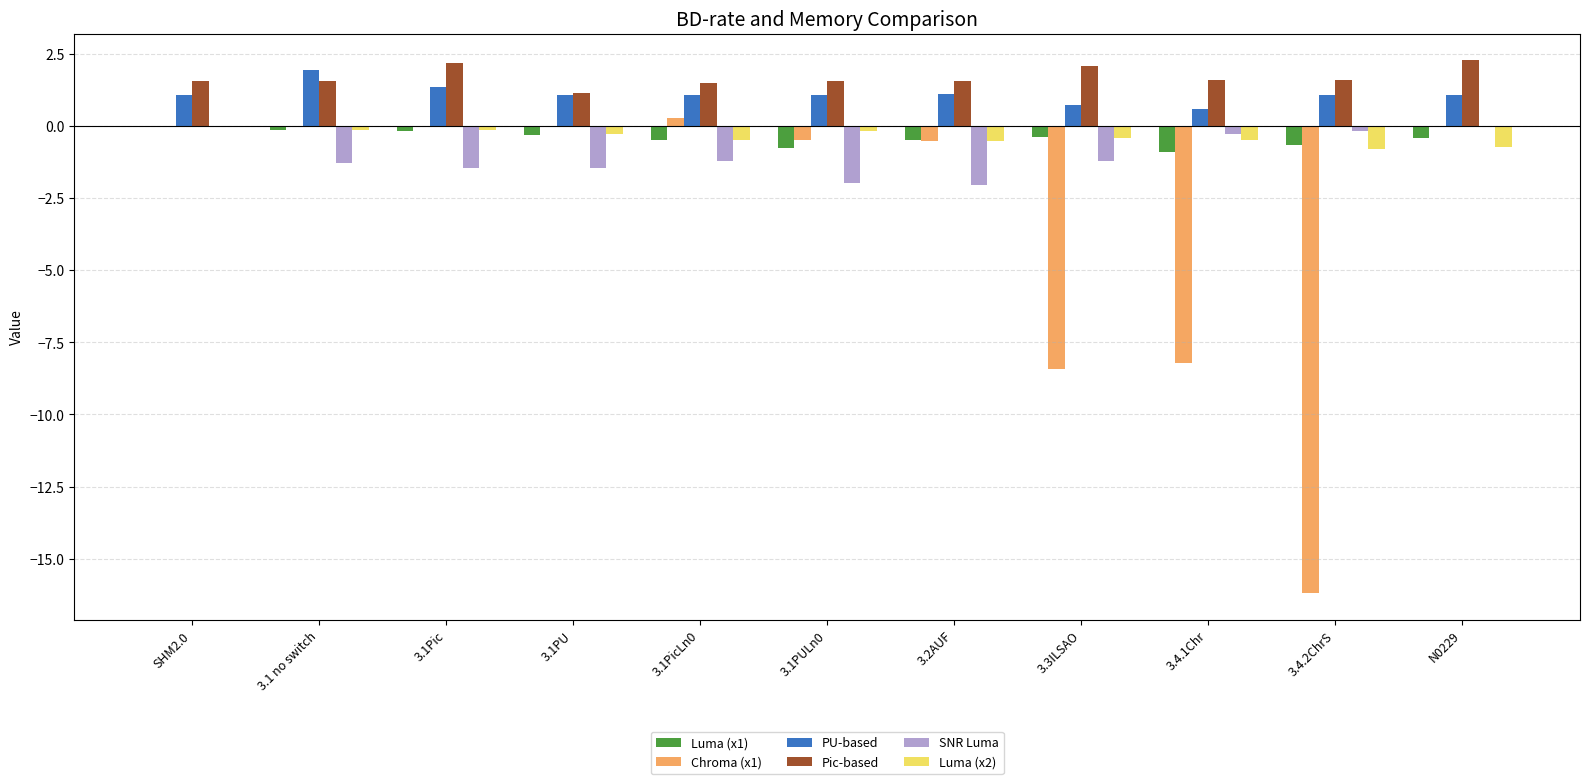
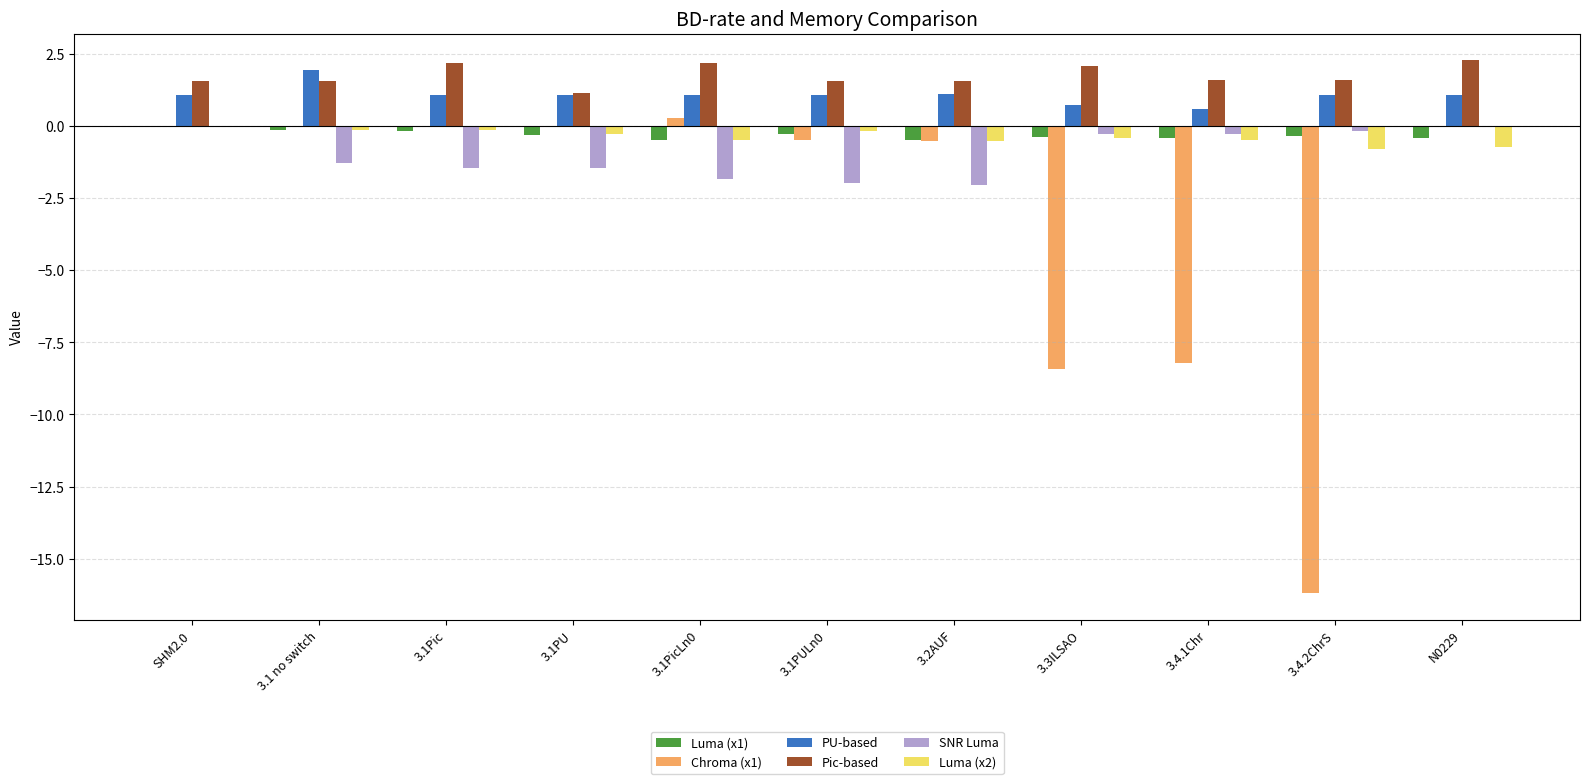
  {
    "Luma (x1)": {
      "SHM2.0": 0.0,
      "3.1 no switch": -0.1,
      "3.1Pic": -0.2,
      "3.1PU": -0.3,
      "3.1PicLn0": -0.5,
-     "3.1PULn0": -0.8,
+     "3.1PULn0": -0.3,
      "3.2AUF": -0.5,
      "3.3ILSAO": -0.4,
-     "3.4.1Chr": -0.9,
-     "3.4.2ChrS": -0.7,
+     "3.4.1Chr": -0.4,
+     "3.4.2ChrS": -0.3,
      "N0229": -0.4
    },
    "PU-based": {
      "SHM2.0": 1.1,
      "3.1 no switch": 2.0,
-     "3.1Pic": 1.3,
+     "3.1Pic": 1.1,
      "3.1PU": 1.1,
      "3.1PicLn0": 1.1,
      "3.1PULn0": 1.1,
      "3.2AUF": 1.1,
      "3.3ILSAO": 0.7,
      "3.4.1Chr": 0.6,
      "3.4.2ChrS": 1.1,
      "N0229": 1.1
    },
    "Pic-based": {
      "SHM2.0": 1.6,
      "3.1 no switch": 1.6,
      "3.1Pic": 2.2,
      "3.1PU": 1.2,
-     "3.1PicLn0": 1.5,
+     "3.1PicLn0": 2.2,
      "3.1PULn0": 1.6,
      "3.2AUF": 1.6,
      "3.3ILSAO": 2.1,
      "3.4.1Chr": 1.6,
      "3.4.2ChrS": 1.6,
      "N0229": 2.3
    },
    "SNR Luma": {
      "SHM2.0": 0.0,
      "3.1 no switch": -1.3,
      "3.1Pic": -1.5,
      "3.1PU": -1.5,
-     "3.1PicLn0": -1.2,
+     "3.1PicLn0": -1.9,
      "3.1PULn0": -2.0,
      "3.2AUF": -2.1,
-     "3.3ILSAO": -1.2,
+     "3.3ILSAO": -0.3,
      "3.4.1Chr": -0.3,
      "3.4.2ChrS": -0.2,
      "N0229": 0.0
    }
  }
